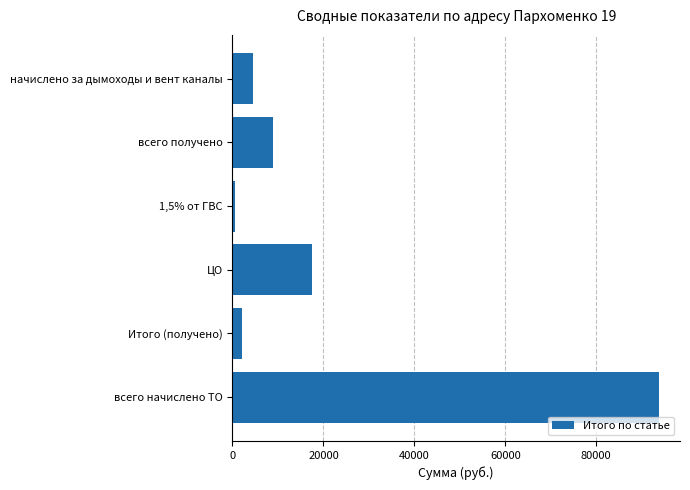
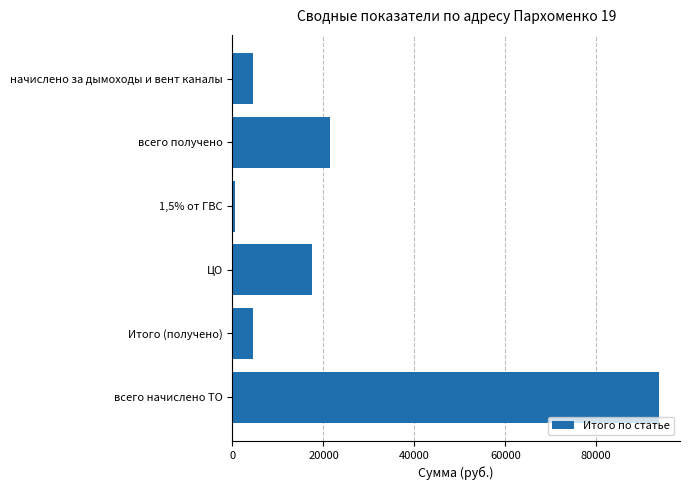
  {
    "начислено за дымоходы и вент каналы": 4000,
-   "всего получено": 9000,
+   "всего получено": 21000,
    "ЦО": 18000,
-   "Итого (получено)": 2000,
+   "Итого (получено)": 4000,
    "всего начислено ТО": 94000
  }
